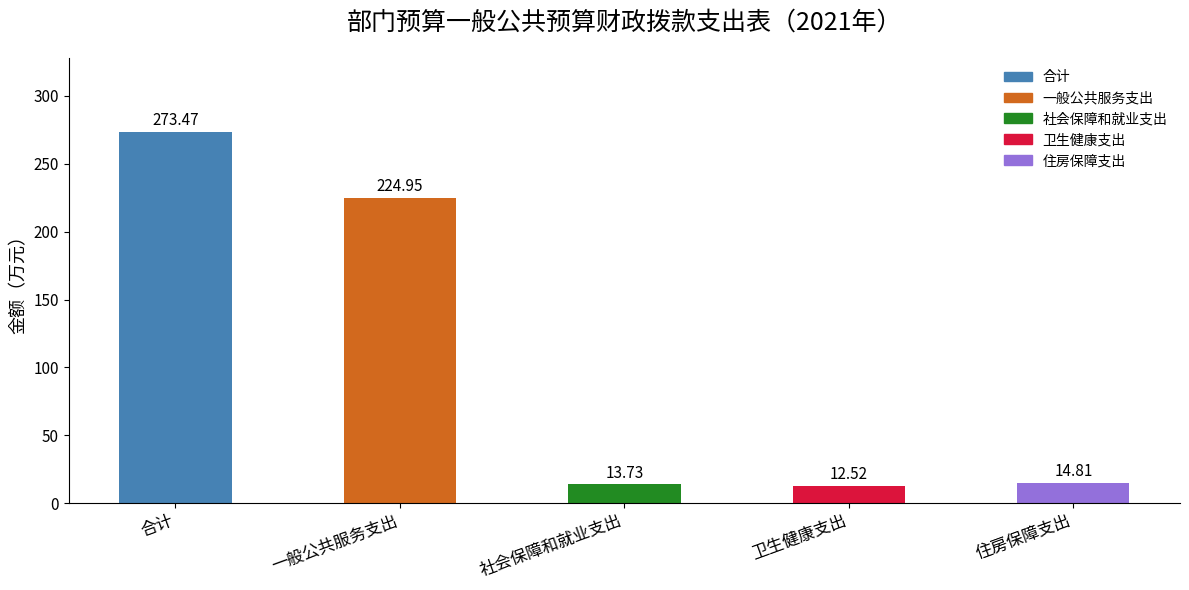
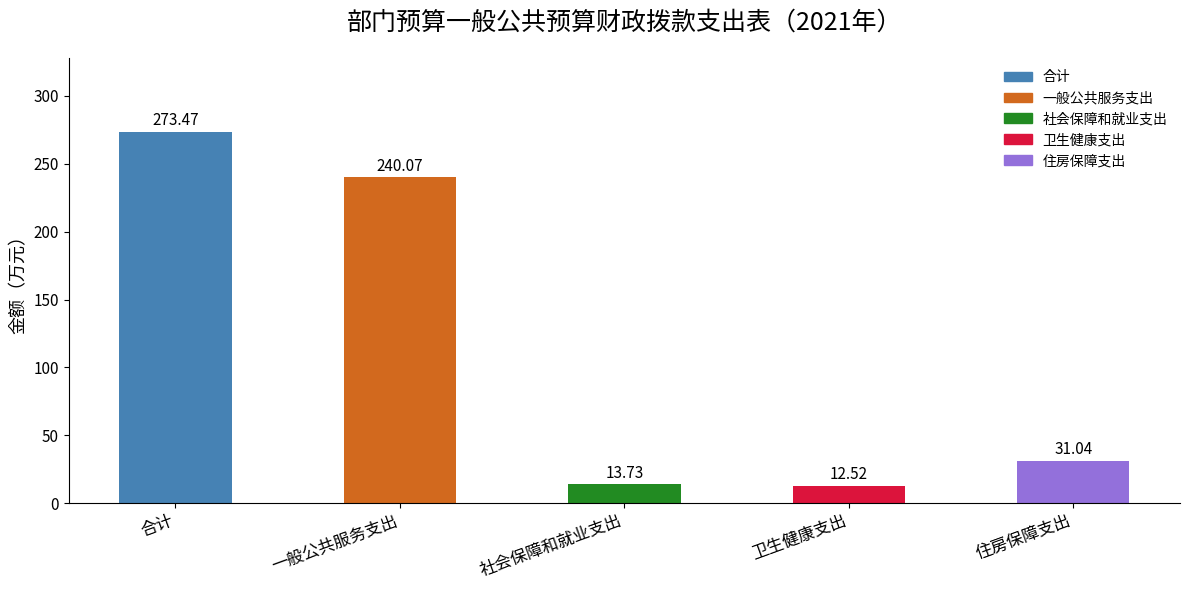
  {
    "合计": 273.47,
-   "一般公共服务支出": 224.95,
+   "一般公共服务支出": 240.07,
    "社会保障和就业支出": 13.73,
    "卫生健康支出": 12.52,
-   "住房保障支出": 14.81
+   "住房保障支出": 31.04
  }
